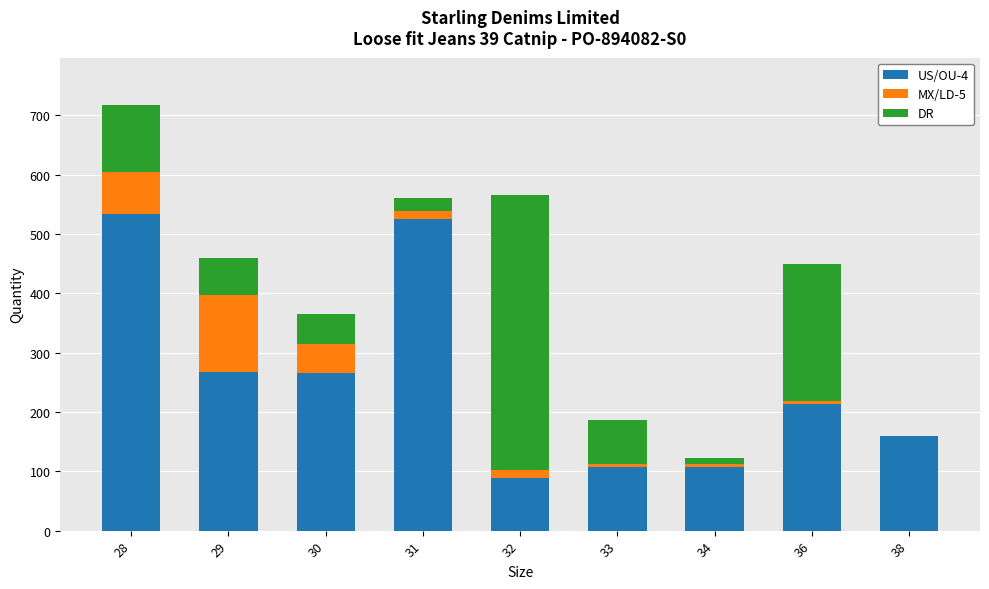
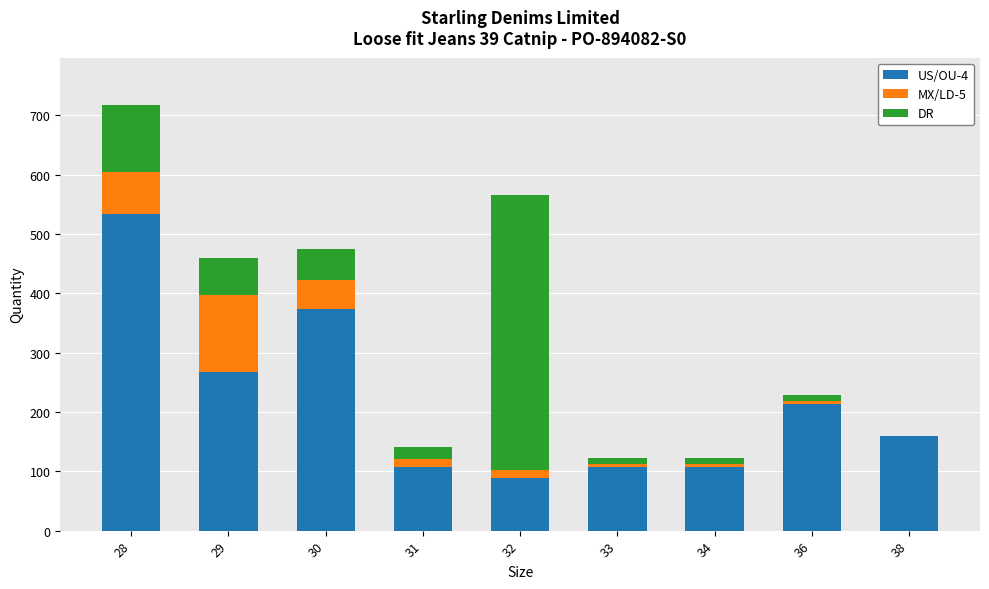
  {
    "US/OU-4": {
      "28": 530,
      "29": 270,
-     "30": 270,
-     "31": 530,
+     "30": 370,
+     "31": 110,
      "32": 90,
      "33": 110,
      "34": 110,
      "36": 210,
      "38": 160
    },
    "MX/LD-5": {
      "28": 70,
      "29": 130,
      "30": 50,
      "31": 10,
      "32": 10,
      "33": 10,
      "34": 10,
      "36": 10,
      "38": 0
    },
    "DR": {
      "28": 110,
      "29": 60,
      "30": 50,
      "31": 20,
      "32": 460,
-     "33": 70,
+     "33": 10,
      "34": 10,
-     "36": 230,
+     "36": 10,
      "38": 0
    }
  }
